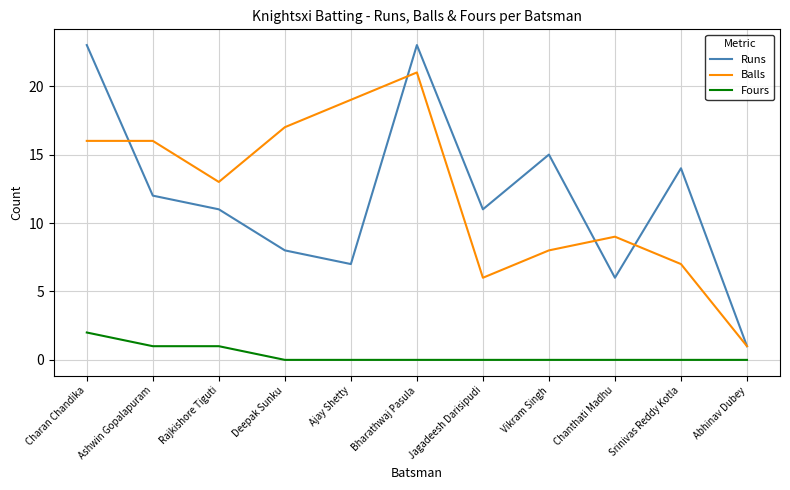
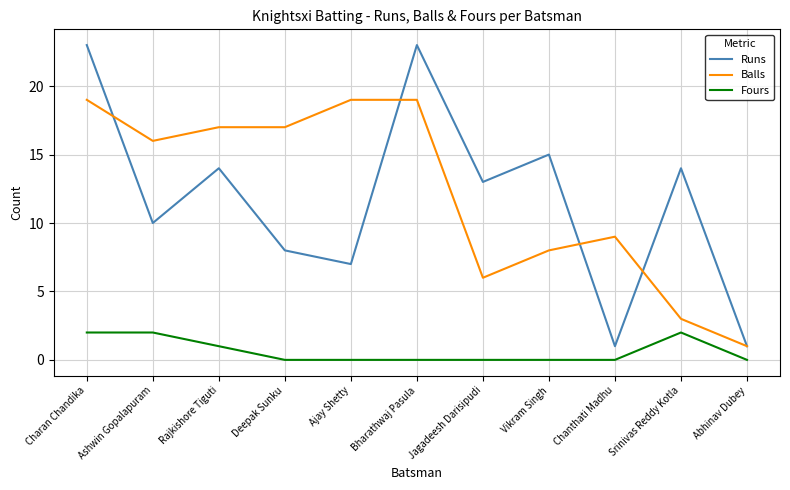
  {
    "Runs": {
      "Charan Chandika": 23,
-     "Ashwin Gopalapuram": 12,
-     "Rajkishore Tiguti": 11,
+     "Ashwin Gopalapuram": 10,
+     "Rajkishore Tiguti": 14,
      "Deepak Sunku": 8,
      "Ajay Shetty": 7,
      "Bharathwaj Pasula": 23,
-     "Jagadeesh Darisipudi": 11,
+     "Jagadeesh Darisipudi": 13,
      "Vikram Singh": 15,
-     "Chanthati Madhu": 6,
+     "Chanthati Madhu": 1,
      "Srinivas Reddy Kotla": 14
    },
    "Balls": {
-     "Charan Chandika": 16,
+     "Charan Chandika": 19,
      "Ashwin Gopalapuram": 16,
-     "Rajkishore Tiguti": 13,
+     "Rajkishore Tiguti": 17,
      "Deepak Sunku": 17,
      "Ajay Shetty": 19,
-     "Bharathwaj Pasula": 21,
+     "Bharathwaj Pasula": 19,
      "Jagadeesh Darisipudi": 6,
      "Vikram Singh": 8,
      "Chanthati Madhu": 9,
-     "Srinivas Reddy Kotla": 7
+     "Srinivas Reddy Kotla": 3
    },
    "Fours": {
      "Charan Chandika": 2,
-     "Ashwin Gopalapuram": 1,
+     "Ashwin Gopalapuram": 2,
      "Rajkishore Tiguti": 1,
      "Deepak Sunku": 0,
      "Ajay Shetty": 0,
      "Bharathwaj Pasula": 0,
      "Jagadeesh Darisipudi": 0,
      "Vikram Singh": 0,
      "Chanthati Madhu": 0,
-     "Srinivas Reddy Kotla": 0,
+     "Srinivas Reddy Kotla": 2,
      "Abhinav Dubey": 0
    }
  }
